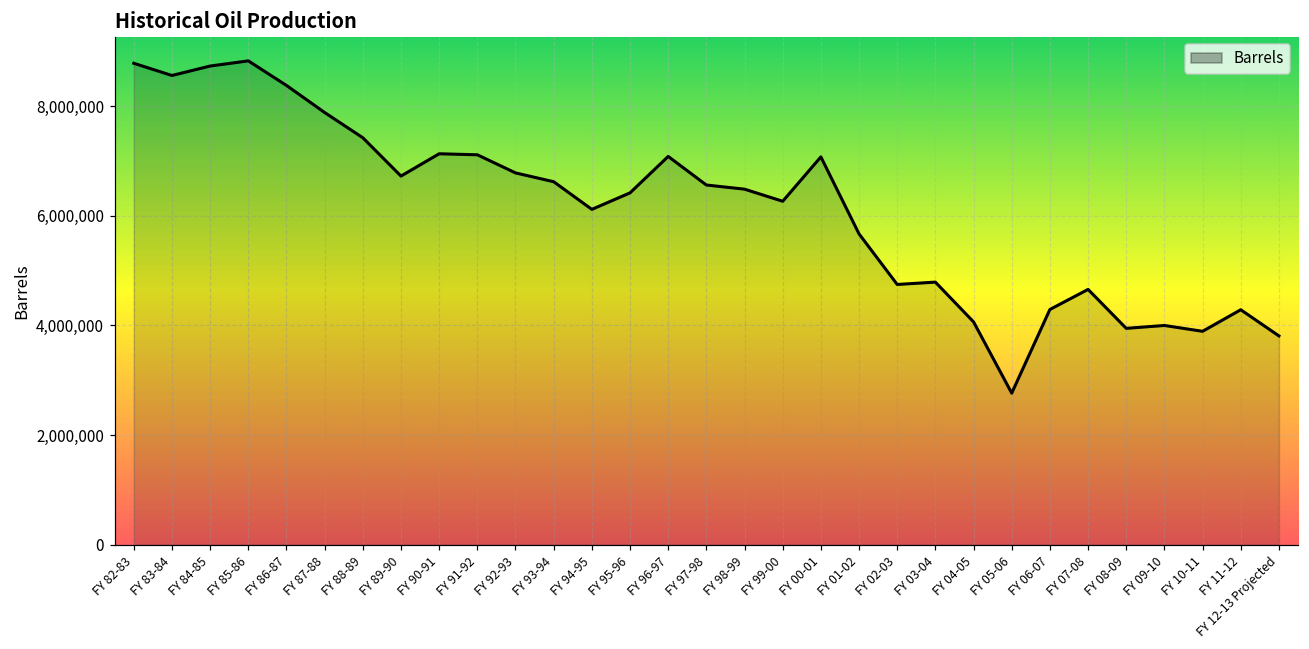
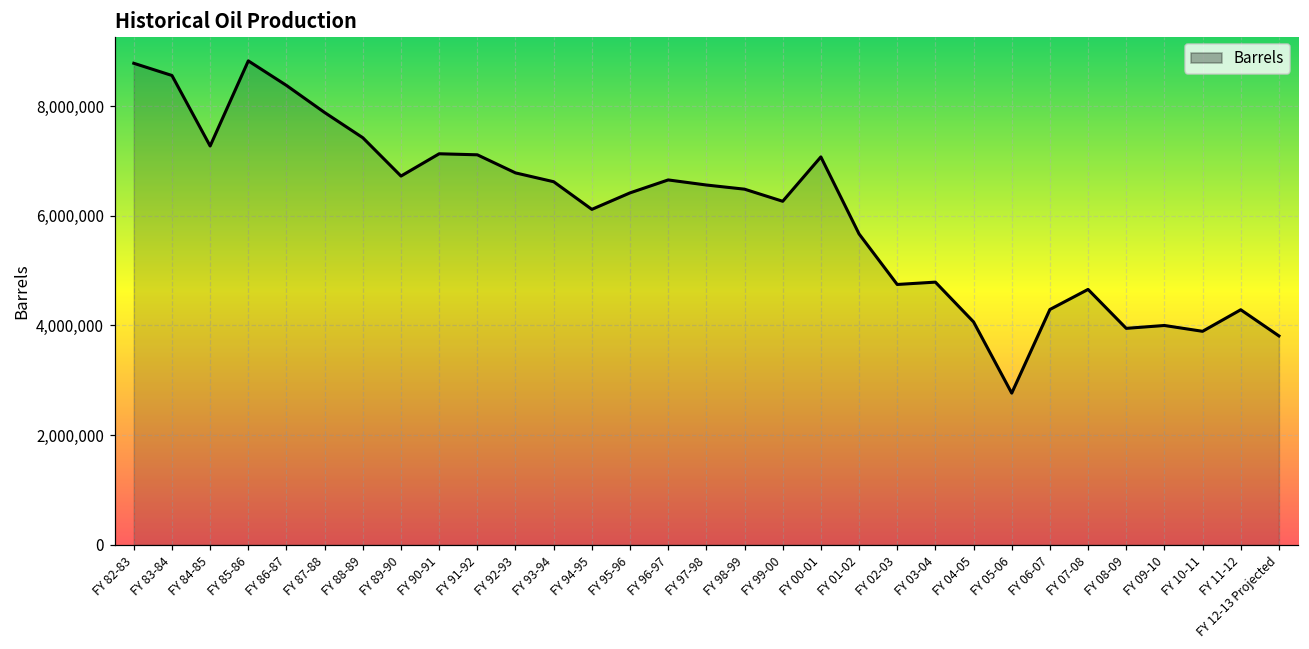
  {
    "FY 82-83": "8,800,000",
    "FY 83-84": "8,600,000",
-   "FY 84-85": "8,700,000",
+   "FY 84-85": "7,300,000",
    "FY 85-86": "8,800,000",
    "FY 86-87": "8,400,000",
    "FY 87-88": "7,900,000",
    "FY 88-89": "7,400,000",
    "FY 89-90": "6,700,000",
    "FY 90-91": "7,100,000",
    "FY 91-92": "7,100,000",
    "FY 92-93": "6,800,000",
    "FY 93-94": "6,600,000",
    "FY 94-95": "6,100,000",
    "FY 95-96": "6,400,000",
-   "FY 96-97": "7,100,000",
+   "FY 96-97": "6,700,000",
    "FY 97-98": "6,600,000",
    "FY 98-99": "6,500,000",
    "FY 99-00": "6,300,000",
    "FY 00-01": "7,100,000",
    "FY 01-02": "5,700,000",
    "FY 02-03": "4,700,000",
    "FY 03-04": "4,800,000",
    "FY 04-05": "4,100,000",
    "FY 05-06": "2,800,000",
    "FY 06-07": "4,300,000",
    "FY 07-08": "4,700,000",
    "FY 08-09": "3,900,000",
    "FY 09-10": "4,000,000",
    "FY 10-11": "3,900,000",
    "FY 11-12": "4,300,000",
    "FY 12-13 Projected": "3,800,000"
  }
